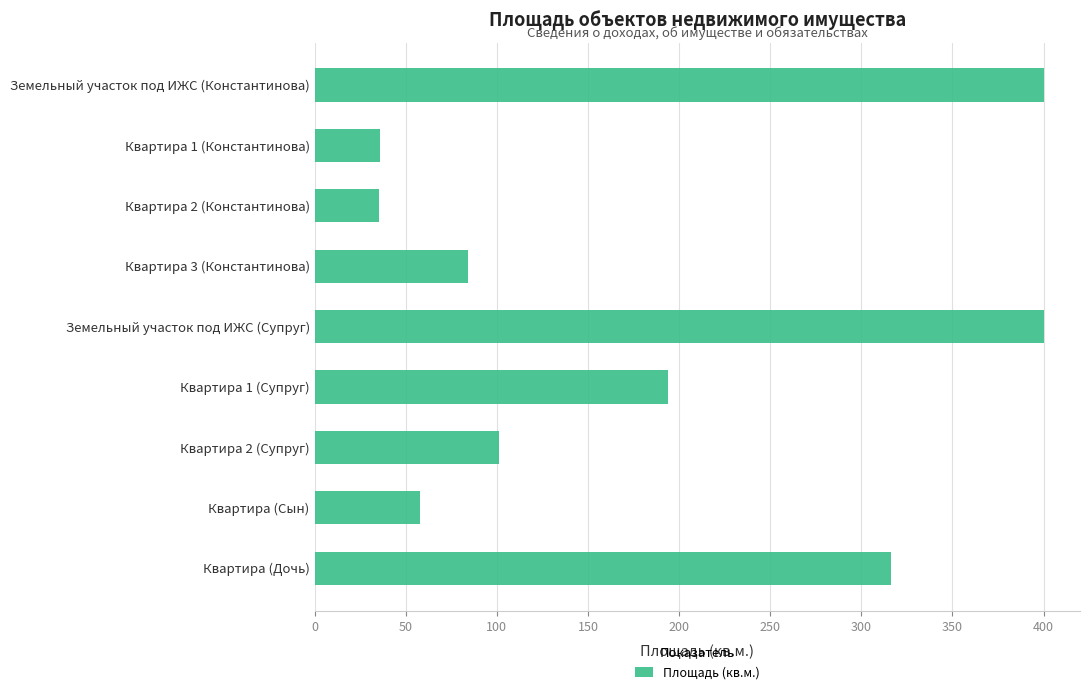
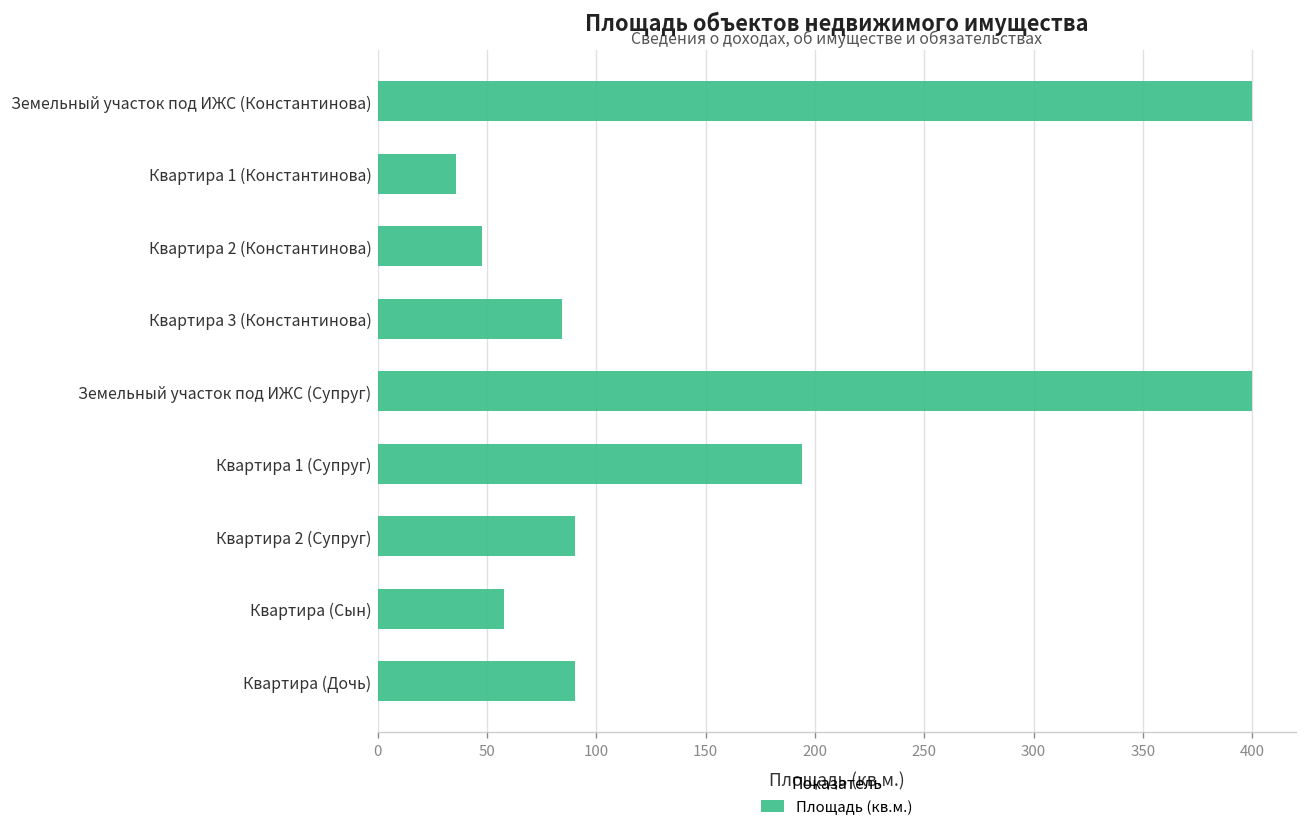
  {
    "Земельный участок под ИЖС (Константинова)": 400,
    "Квартира 1 (Константинова)": 36,
-   "Квартира 2 (Константинова)": 35,
+   "Квартира 2 (Константинова)": 48,
    "Квартира 3 (Константинова)": 84,
    "Земельный участок под ИЖС (Супруг)": 400,
    "Квартира 1 (Супруг)": 194,
-   "Квартира 2 (Супруг)": 101,
+   "Квартира 2 (Супруг)": 90,
    "Квартира (Сын)": 58,
-   "Квартира (Дочь)": 317
+   "Квартира (Дочь)": 90
  }
